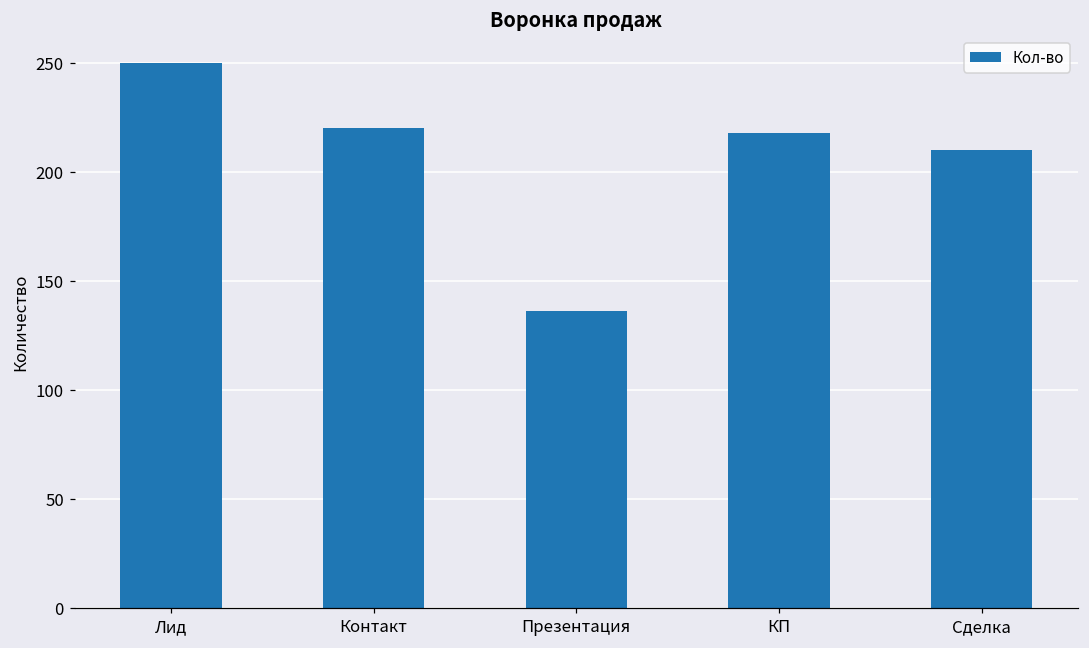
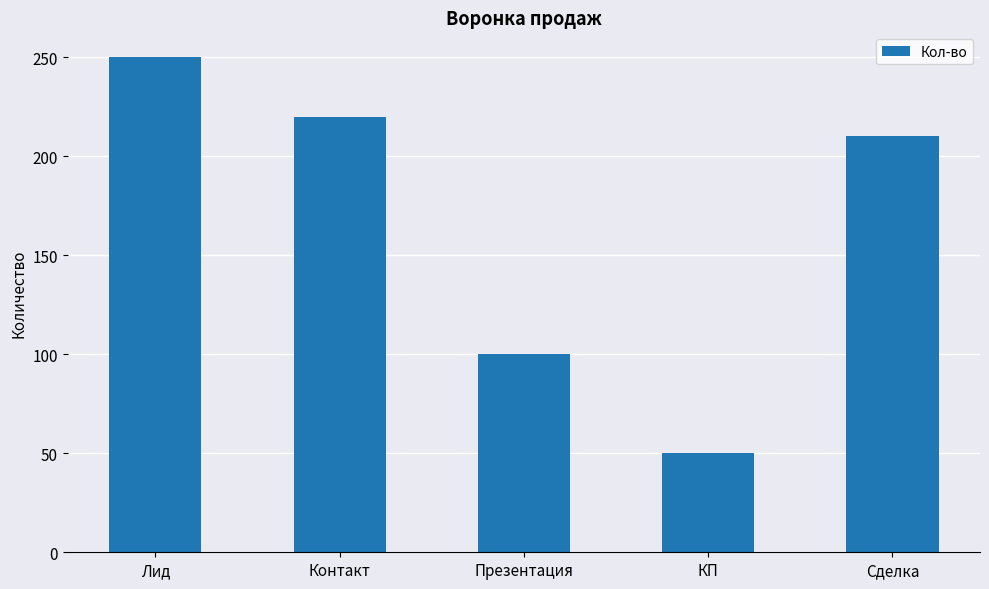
  {
    "Лид": 250,
    "Контакт": 220,
-   "Презентация": 136,
-   "КП": 218,
+   "Презентация": 100,
+   "КП": 50,
    "Сделка": 210
  }
